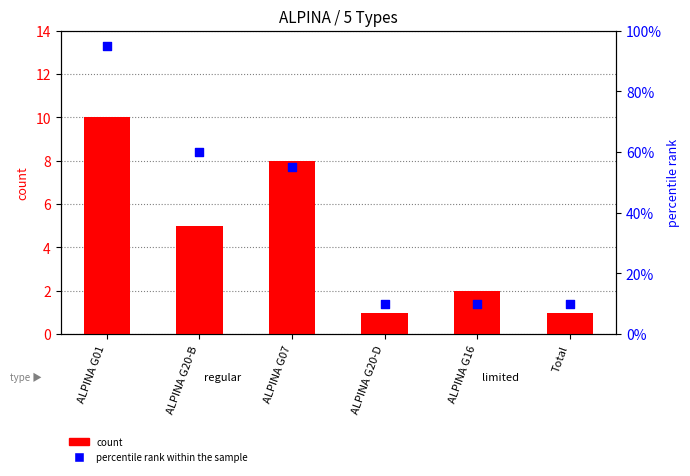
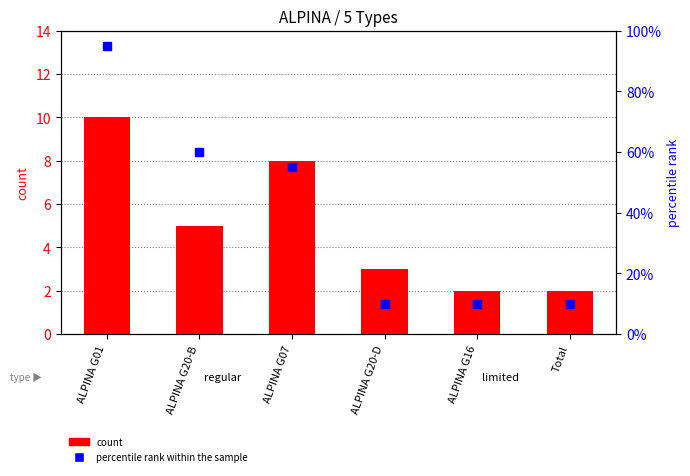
  {
    "count": {
      "ALPINA G01": 10,
      "ALPINA G20-B": 5,
      "ALPINA G07": 8,
-     "ALPINA G20-D": 1,
+     "ALPINA G20-D": 3,
      "ALPINA G16": 2,
-     "Total": 1
+     "Total": 2
    }
  }
